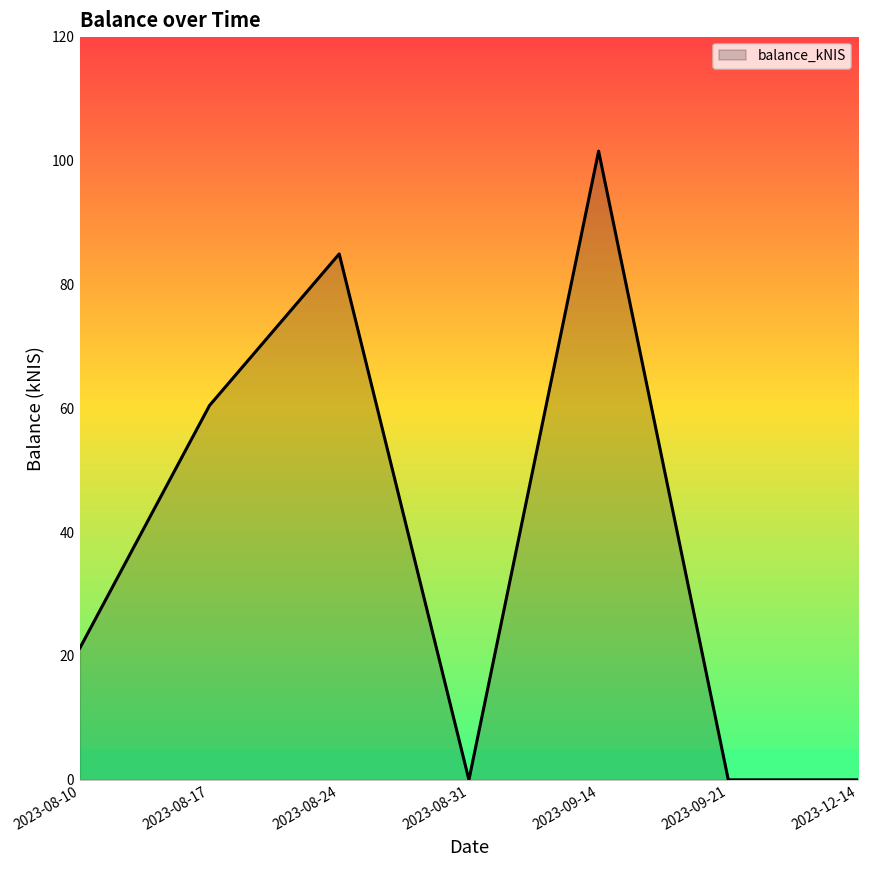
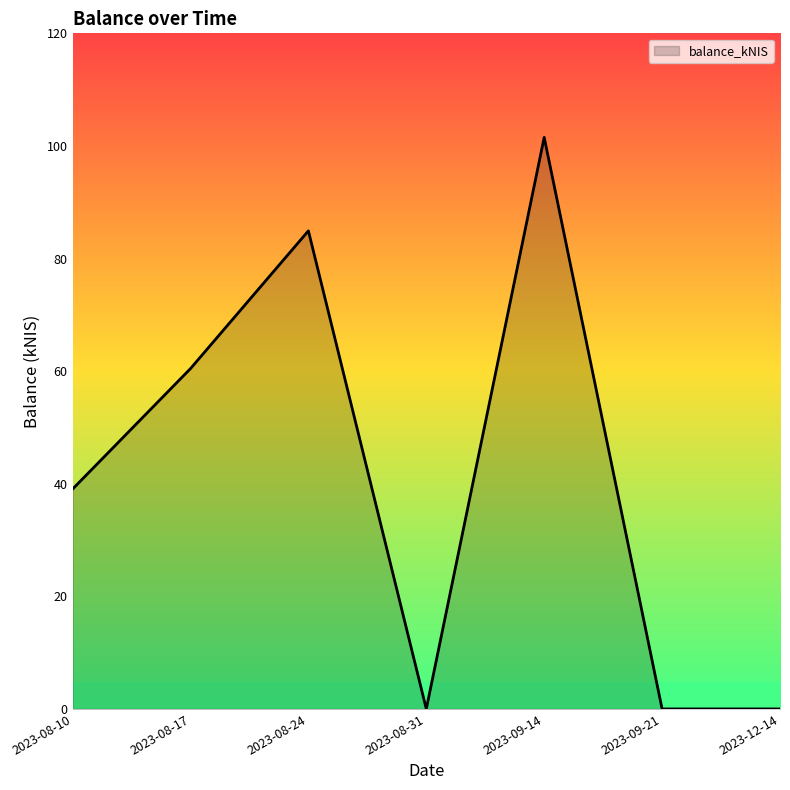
  {
-   "2023-08-10": 21,
+   "2023-08-10": 39,
    "2023-08-17": 60,
    "2023-08-24": 85,
    "2023-09-14": 102
  }
